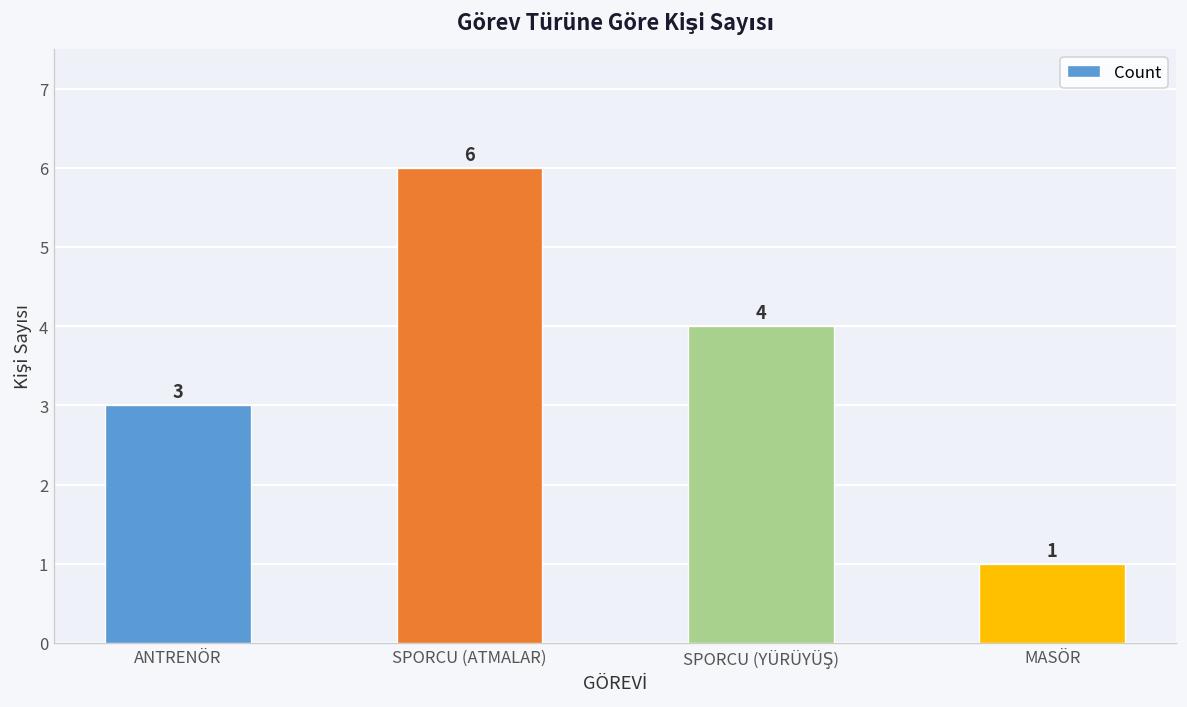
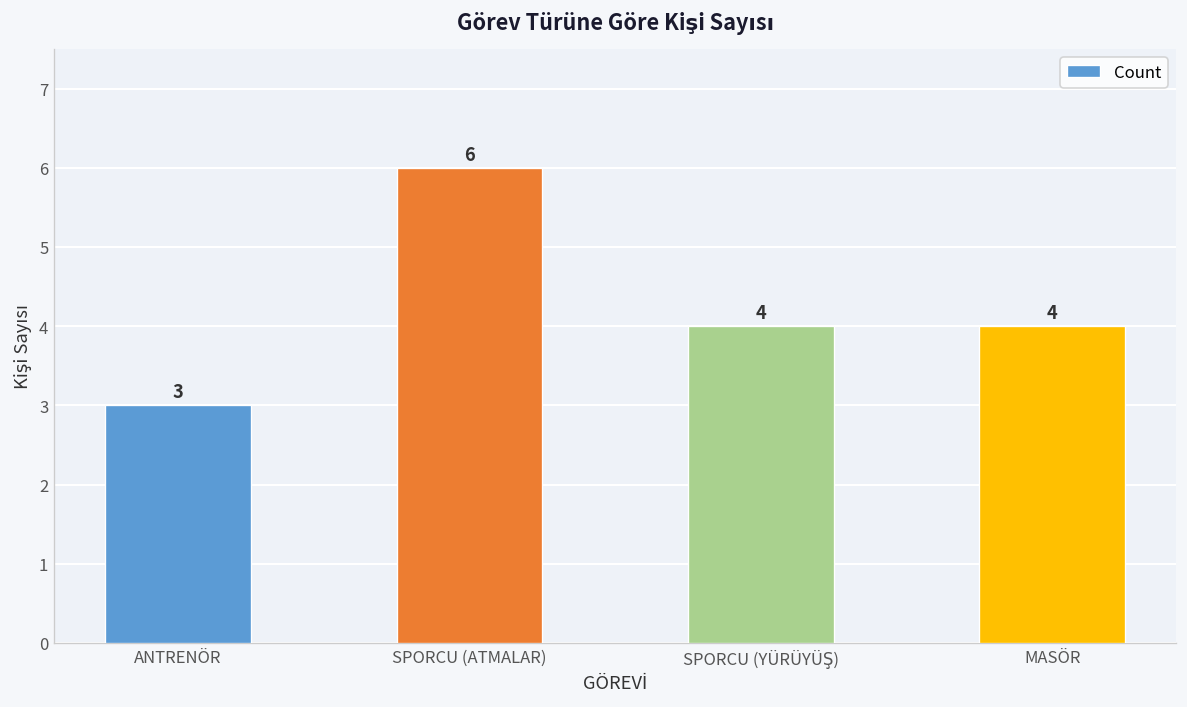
  {
    "ANTRENÖR": 3,
    "SPORCU (ATMALAR)": 6,
    "SPORCU (YÜRÜYÜŞ)": 4,
-   "MASÖR": 1
+   "MASÖR": 4
  }
